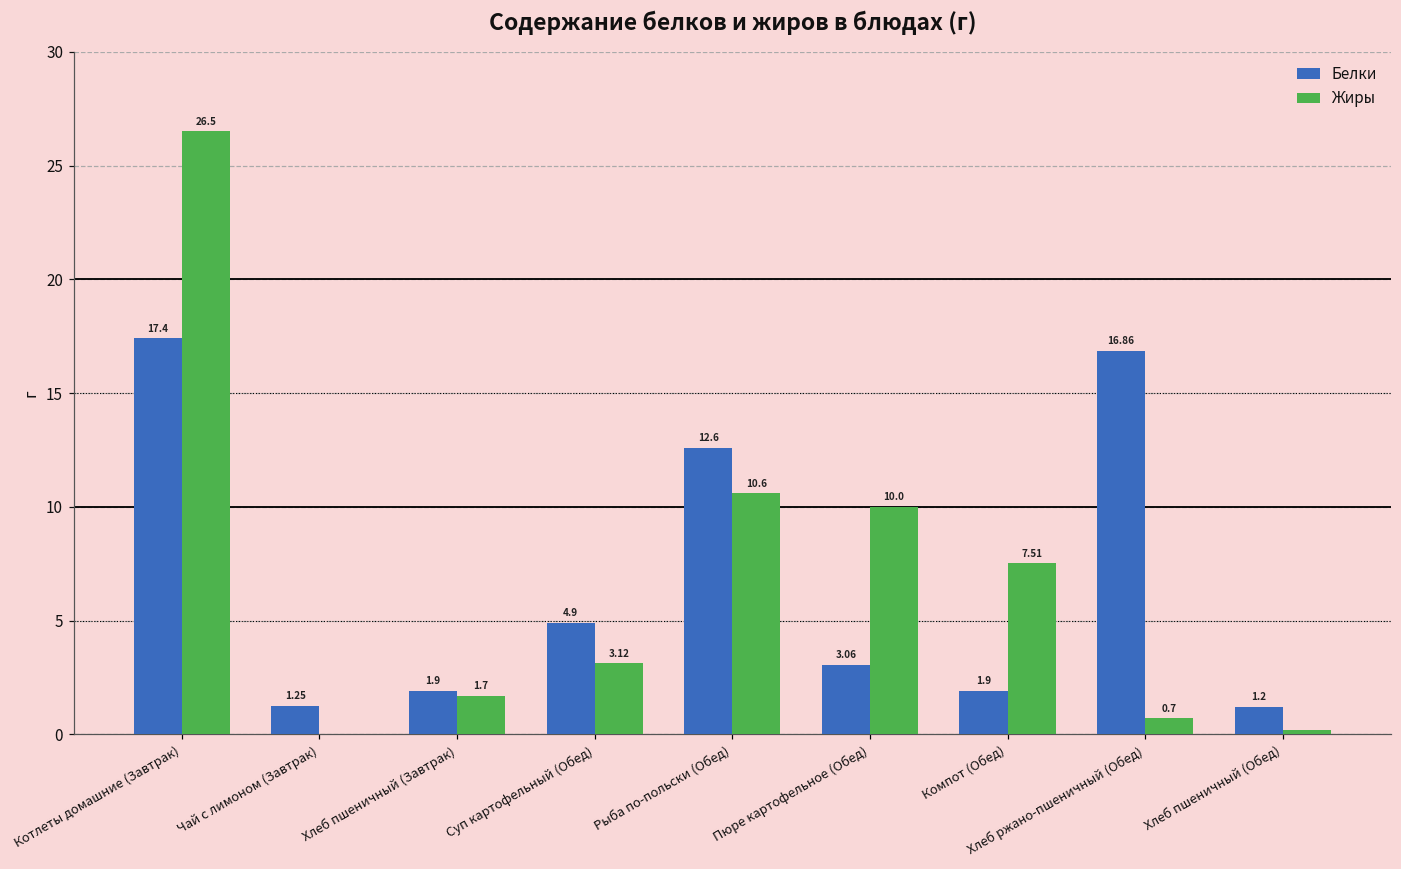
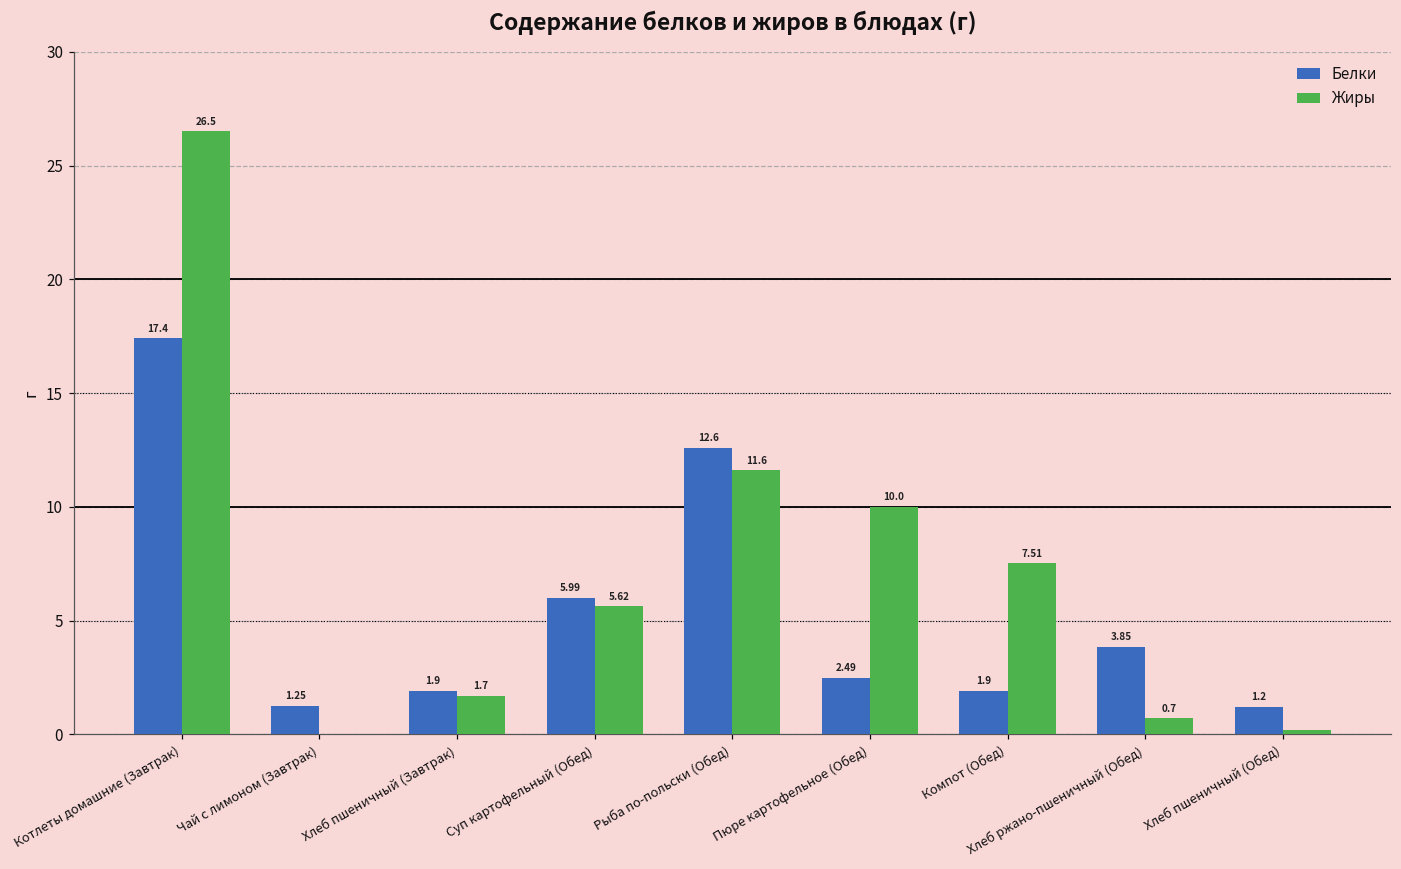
  {
    "Белки": {
      "Котлеты домашние (Завтрак)": 17.4,
      "Чай с лимоном (Завтрак)": 1.25,
      "Хлеб пшеничный (Завтрак)": 1.9,
-     "Суп картофельный (Обед)": 4.9,
+     "Суп картофельный (Обед)": 5.99,
      "Рыба по-польски (Обед)": 12.6,
-     "Пюре картофельное (Обед)": 3.06,
+     "Пюре картофельное (Обед)": 2.49,
      "Компот (Обед)": 1.9,
-     "Хлеб ржано-пшеничный (Обед)": 16.86,
+     "Хлеб ржано-пшеничный (Обед)": 3.85,
      "Хлеб пшеничный (Обед)": 1.2
    },
    "Жиры": {
      "Котлеты домашние (Завтрак)": 26.5,
      "Хлеб пшеничный (Завтрак)": 1.7,
-     "Суп картофельный (Обед)": 3.12,
-     "Рыба по-польски (Обед)": 10.6,
+     "Суп картофельный (Обед)": 5.62,
+     "Рыба по-польски (Обед)": 11.6,
      "Пюре картофельное (Обед)": 10.0,
      "Компот (Обед)": 7.51,
      "Хлеб ржано-пшеничный (Обед)": 0.7
    }
  }
